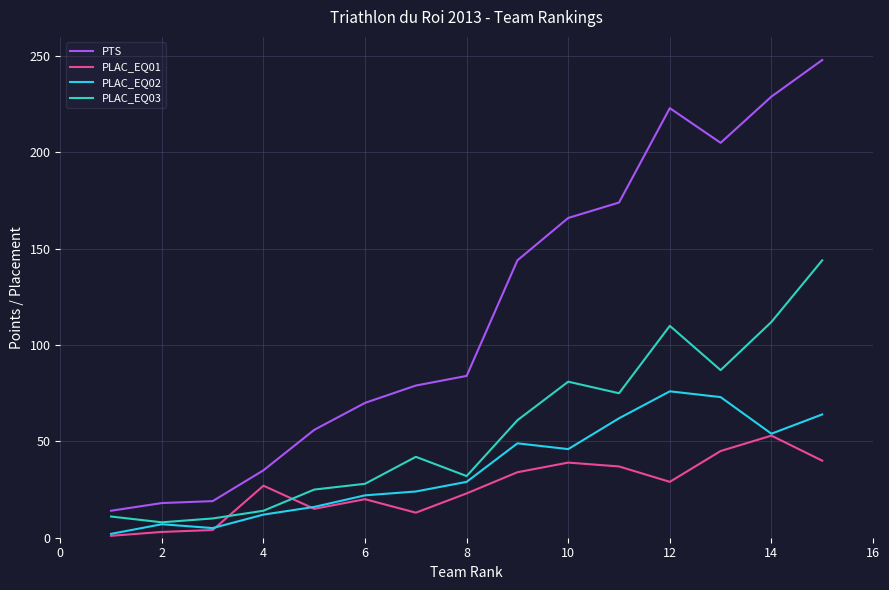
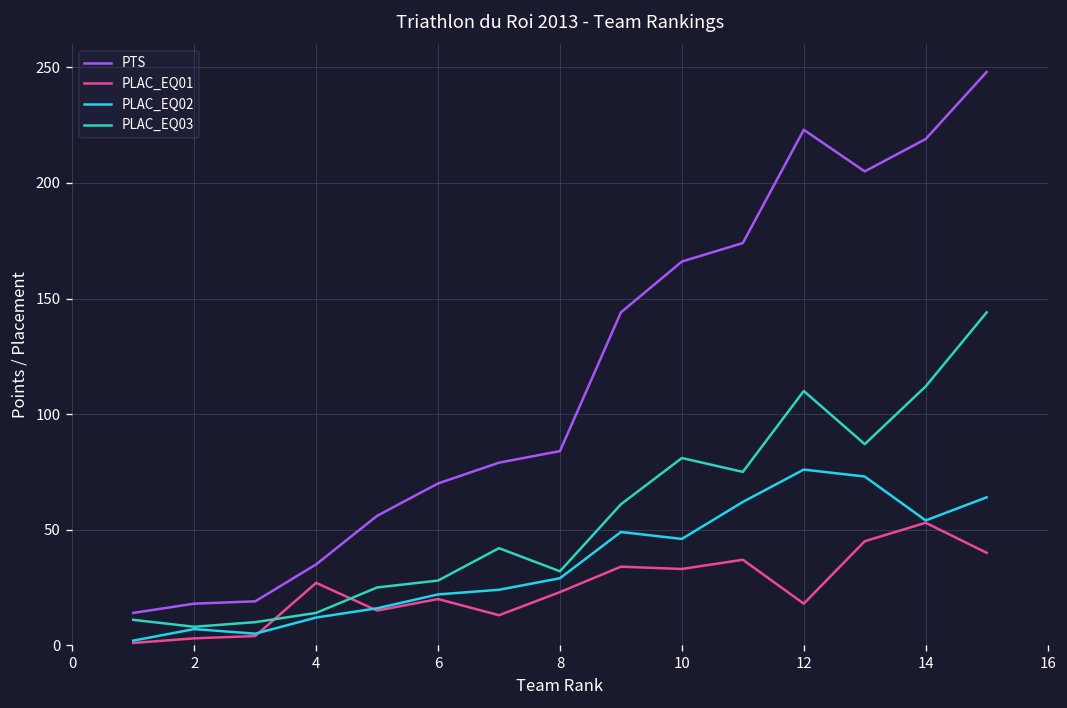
  {
    "PTS": {
      "2": 18,
      "4": 35,
      "6": 70,
      "8": 84,
      "10": 166,
      "12": 223,
-     "14": 229
+     "14": 219
    },
    "PLAC_EQ01": {
      "2": 3,
      "4": 27,
      "6": 20,
      "8": 23,
-     "10": 39,
-     "12": 29
+     "10": 33,
+     "12": 18
    }
  }
